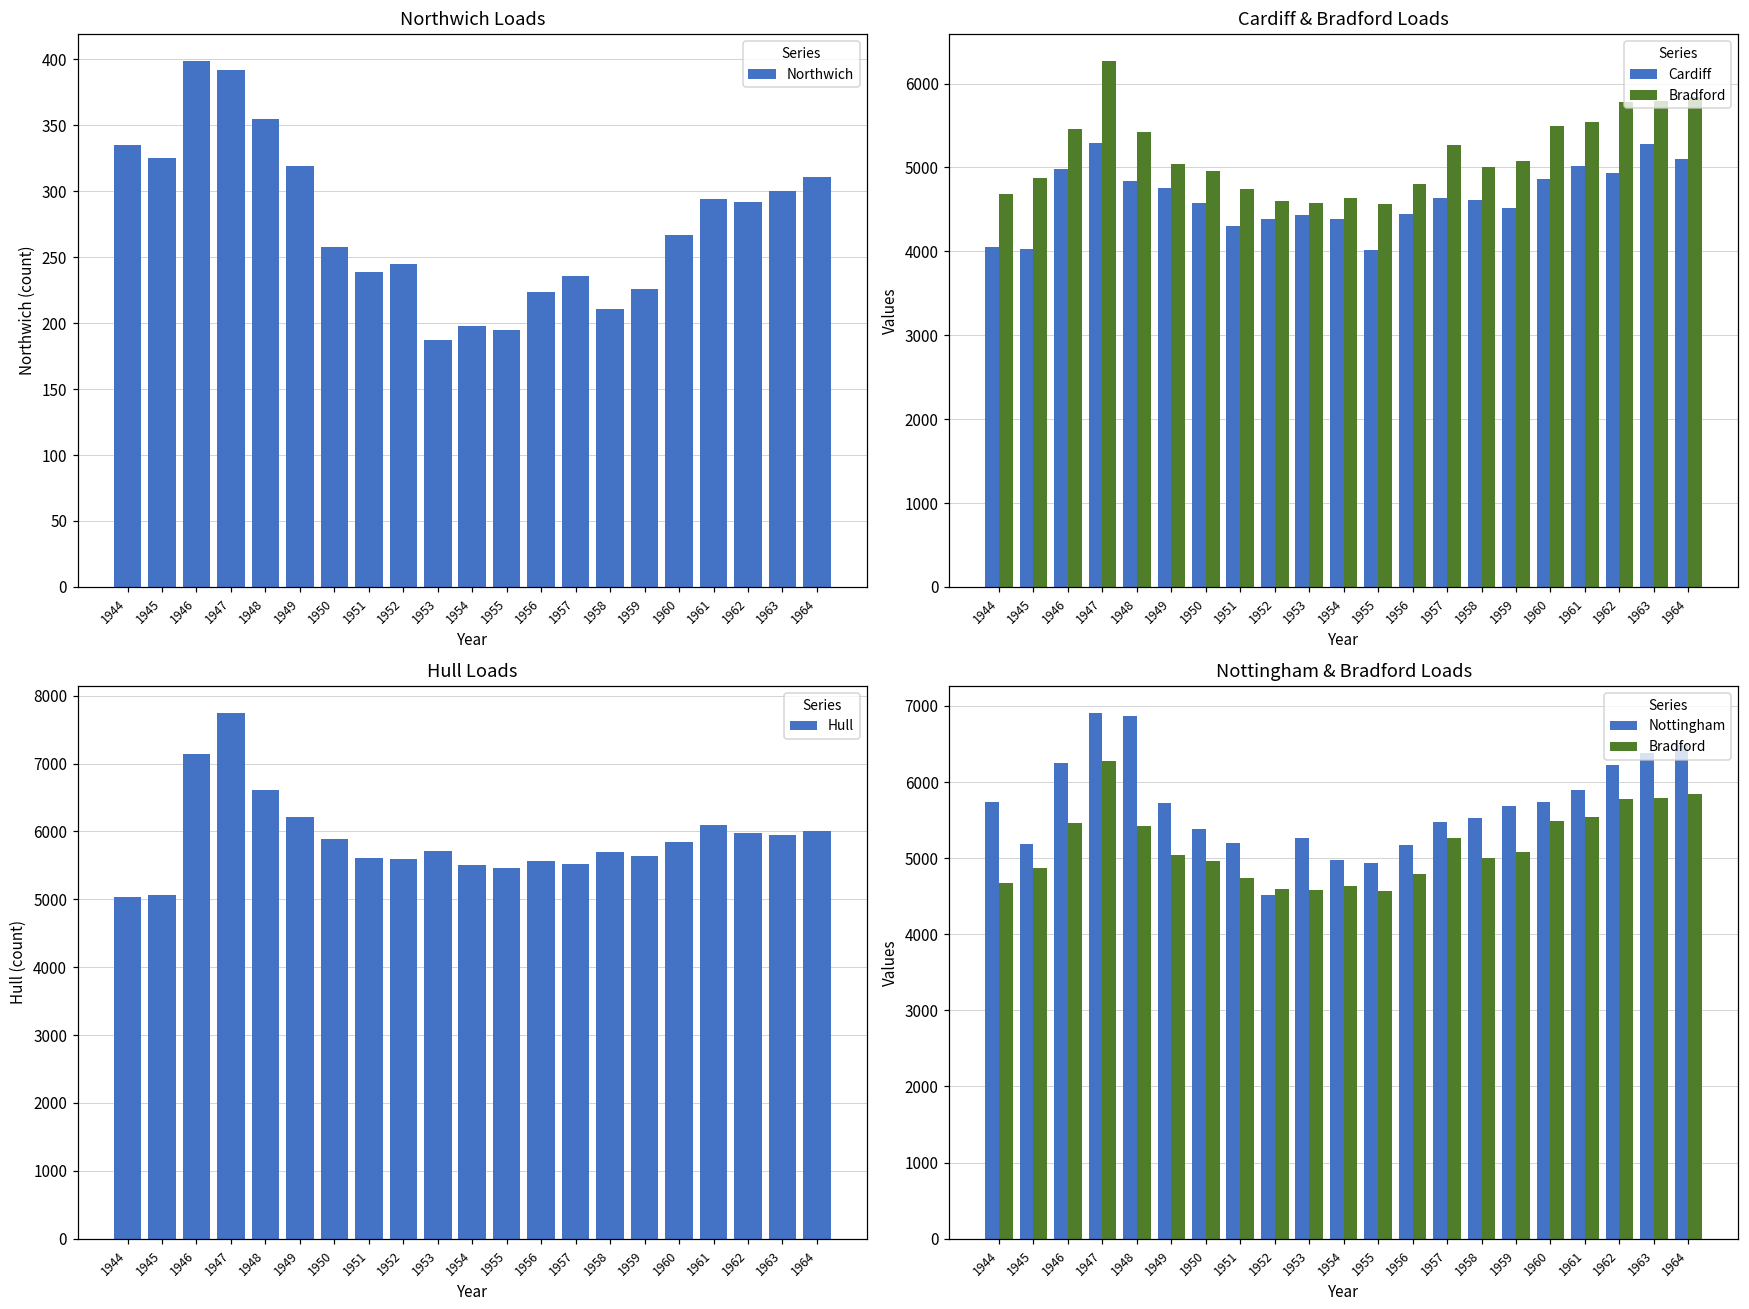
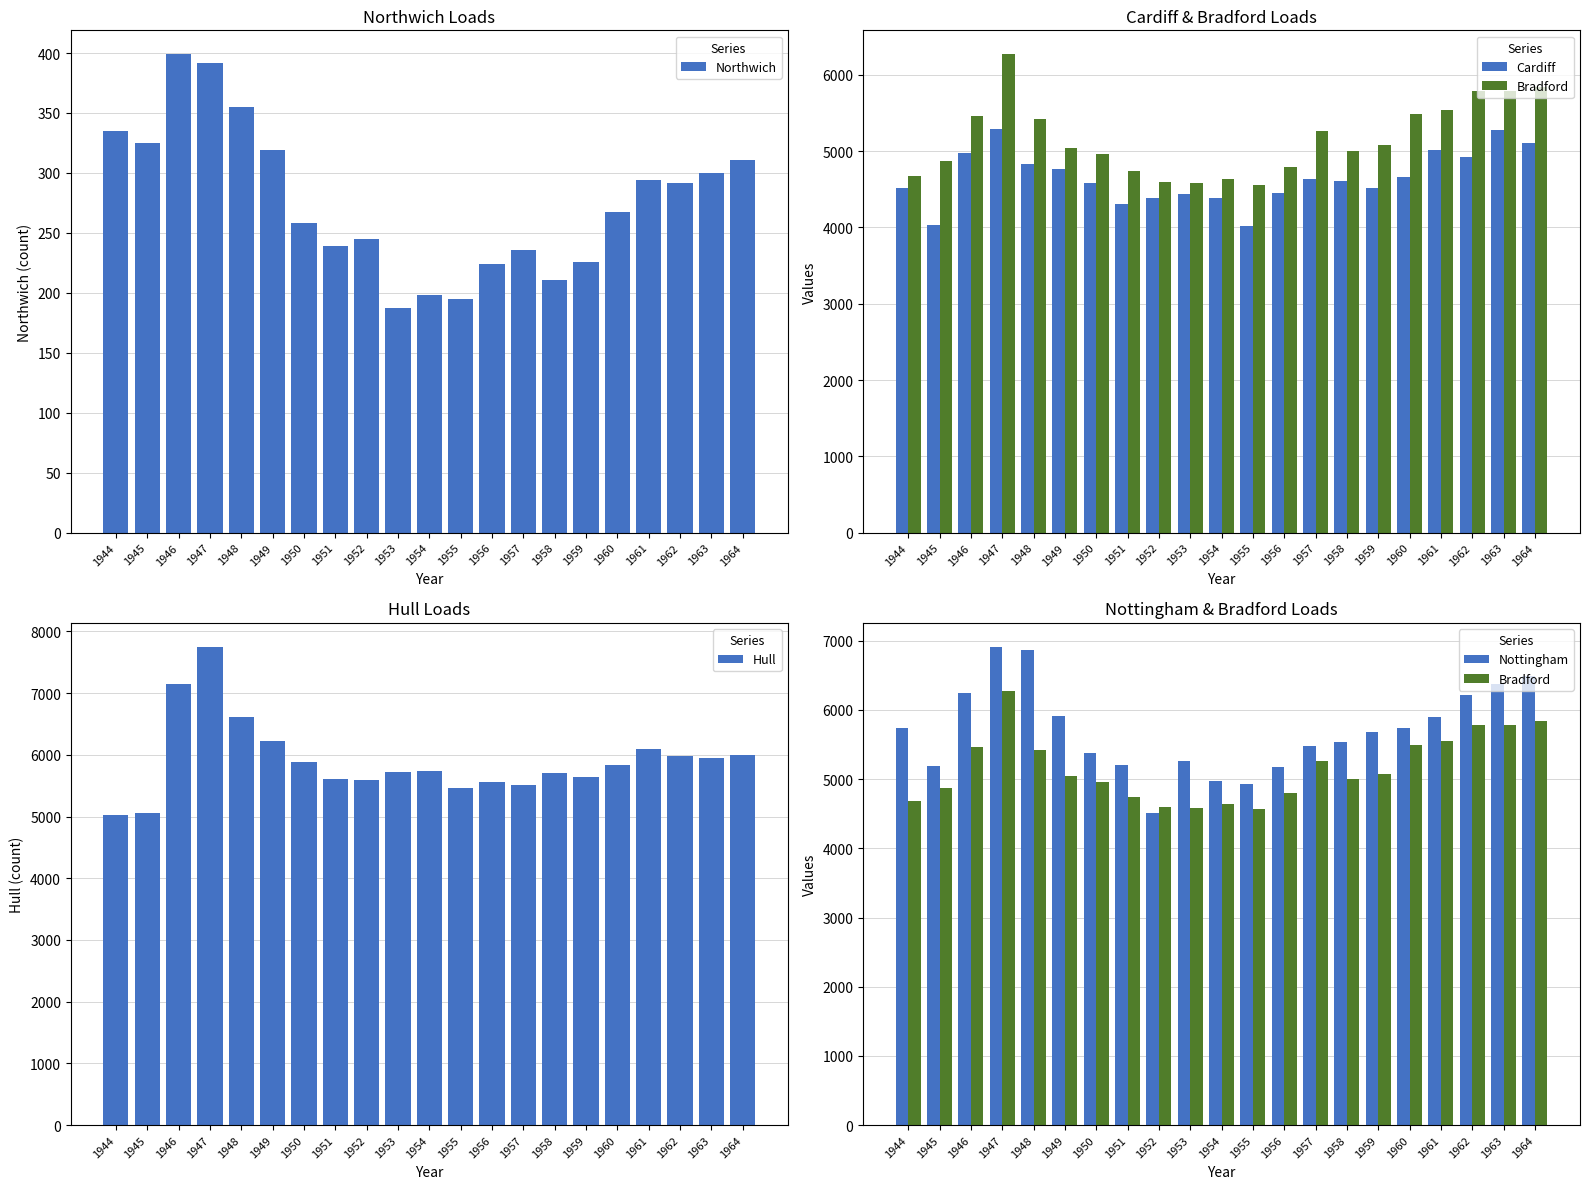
  {
    "Northwich Loads": {
      "1944": 335,
      "1945": 325,
      "1946": 399,
      "1947": 392,
      "1948": 355,
      "1949": 319,
      "1950": 258,
      "1951": 239,
      "1952": 245,
      "1953": 187,
      "1954": 198,
      "1955": 195,
      "1956": 224,
      "1957": 236,
      "1958": 211,
      "1959": 226,
      "1960": 267,
      "1961": 294,
      "1962": 292,
      "1963": 300,
      "1964": 311
    },
    "Cardiff & Bradford Loads": {
      "Cardiff": {
-       "1944": 4000,
+       "1944": 4500,
        "1945": 4000,
        "1946": 5000,
        "1947": 5300,
        "1948": 4800,
        "1949": 4800,
        "1950": 4600,
        "1951": 4300,
        "1952": 4400,
        "1953": 4400,
        "1954": 4400,
        "1955": 4000,
        "1956": 4500,
        "1957": 4600,
        "1958": 4600,
        "1959": 4500,
-       "1960": 4900,
+       "1960": 4700,
        "1961": 5000,
        "1962": 4900,
        "1963": 5300,
        "1964": 5100
      },
      "Bradford": {
        "1944": 4700,
        "1945": 4900,
        "1946": 5500,
        "1947": 6300,
        "1948": 5400,
        "1949": 5000,
        "1950": 5000,
        "1951": 4700,
        "1952": 4600,
        "1953": 4600,
        "1954": 4600,
        "1955": 4600,
        "1956": 4800,
        "1957": 5300,
        "1958": 5000,
        "1959": 5100,
        "1960": 5500,
        "1961": 5500
      }
    },
    "Hull Loads": {
      "1944": 5000,
      "1945": 5100,
      "1946": 7100,
      "1947": 7800,
      "1948": 6600,
      "1949": 6200,
      "1950": 5900,
      "1951": 5600,
      "1952": 5600,
      "1953": 5700,
-     "1954": 5500,
+     "1954": 5700,
      "1955": 5500,
      "1956": 5600,
      "1957": 5500,
      "1958": 5700,
      "1959": 5600,
      "1960": 5800,
      "1961": 6100,
      "1962": 6000,
      "1963": 6000,
      "1964": 6000
    },
    "Nottingham & Bradford Loads": {
      "Nottingham": {
        "1944": 5700,
        "1945": 5200,
        "1946": 6200,
        "1947": 6900,
        "1948": 6900,
-       "1949": 5700,
+       "1949": 5900,
        "1950": 5400,
        "1951": 5200,
        "1952": 4500,
        "1953": 5300,
        "1954": 5000,
        "1955": 4900,
        "1956": 5200,
        "1957": 5500,
        "1958": 5500,
        "1959": 5700,
        "1960": 5700,
        "1961": 5900,
        "1962": 6200
      },
      "Bradford": {
        "1944": 4700,
        "1945": 4900,
        "1946": 5500,
        "1947": 6300,
        "1948": 5400,
        "1949": 5000,
        "1950": 5000,
        "1951": 4700,
        "1952": 4600,
        "1953": 4600,
        "1954": 4600,
        "1955": 4600,
        "1956": 4800,
        "1957": 5300,
        "1958": 5000,
        "1959": 5100,
        "1960": 5500,
        "1961": 5500,
        "1962": 5800,
        "1963": 5800,
        "1964": 5800
      }
    }
  }
